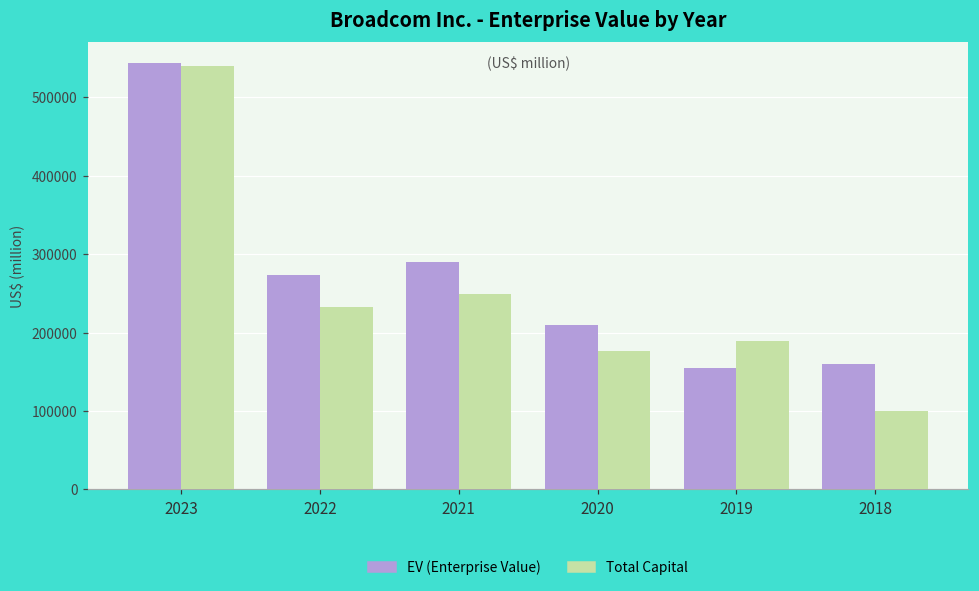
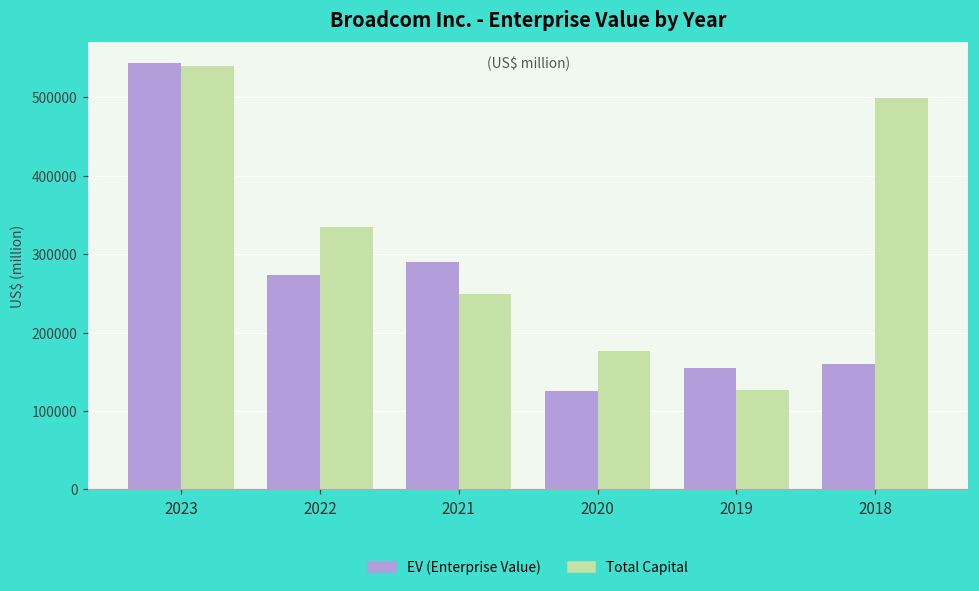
  {
    "EV (Enterprise Value)": {
      "2023": 540000,
      "2022": 270000,
      "2021": 290000,
-     "2020": 210000,
+     "2020": 130000,
      "2019": 150000,
      "2018": 160000
    },
    "Total Capital": {
      "2023": 540000,
-     "2022": 230000,
+     "2022": 330000,
      "2021": 250000,
      "2020": 180000,
-     "2019": 190000,
-     "2018": 100000
+     "2019": 130000,
+     "2018": 500000
    }
  }
